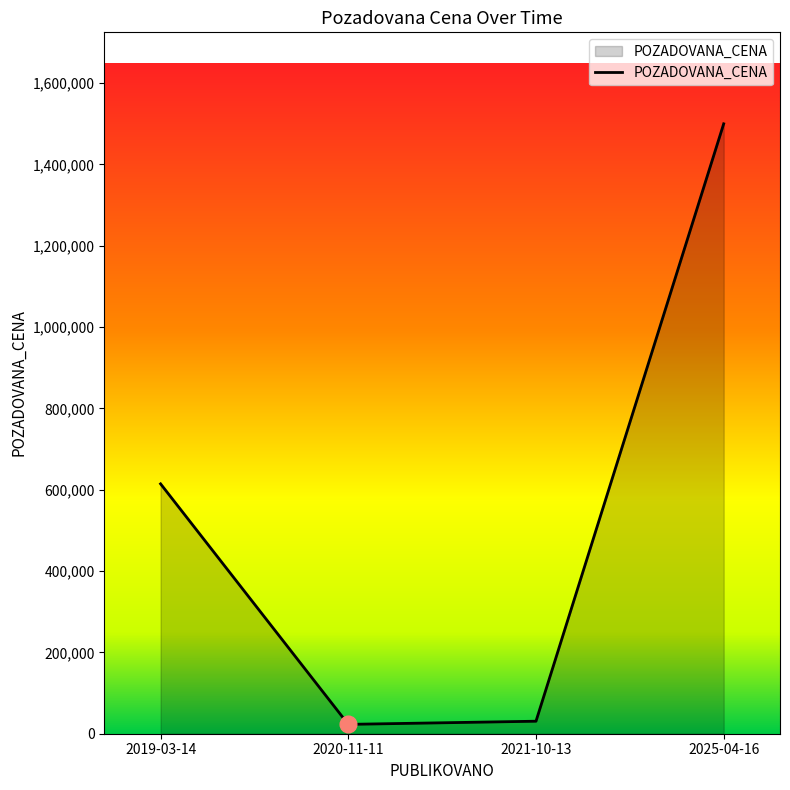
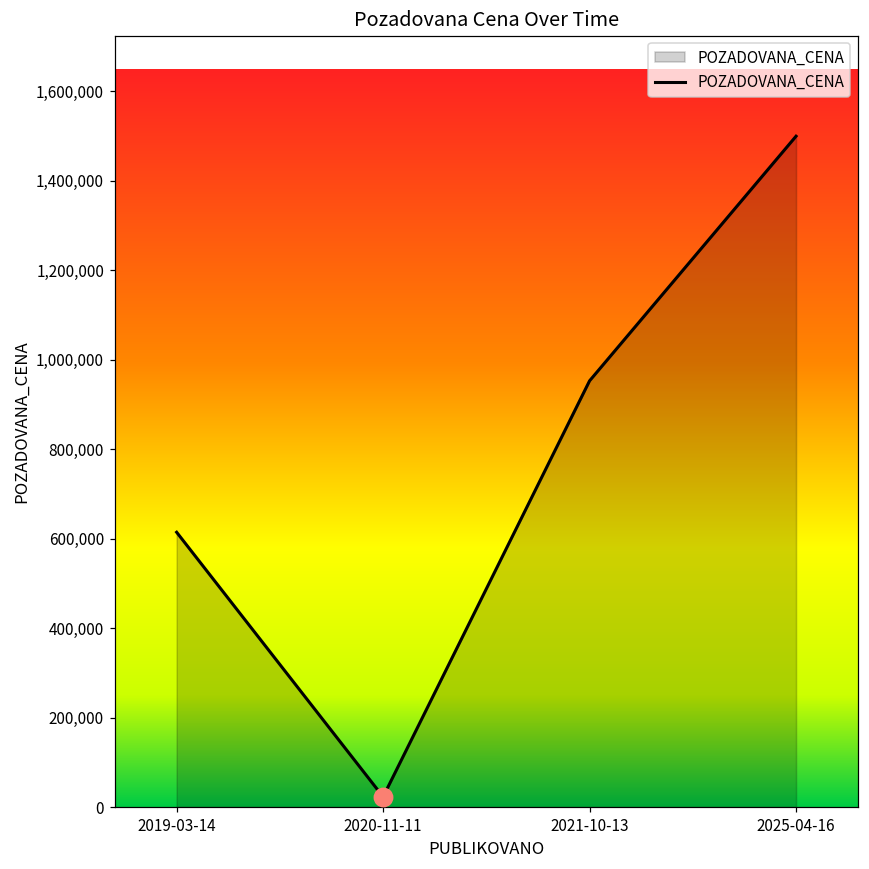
  {
    "POZADOVANA_CENA": {
      "2019-03-14": "610,000",
-     "2021-10-13": "30,000",
+     "2021-10-13": "950,000",
      "2025-04-16": "1,500,000"
    }
  }
